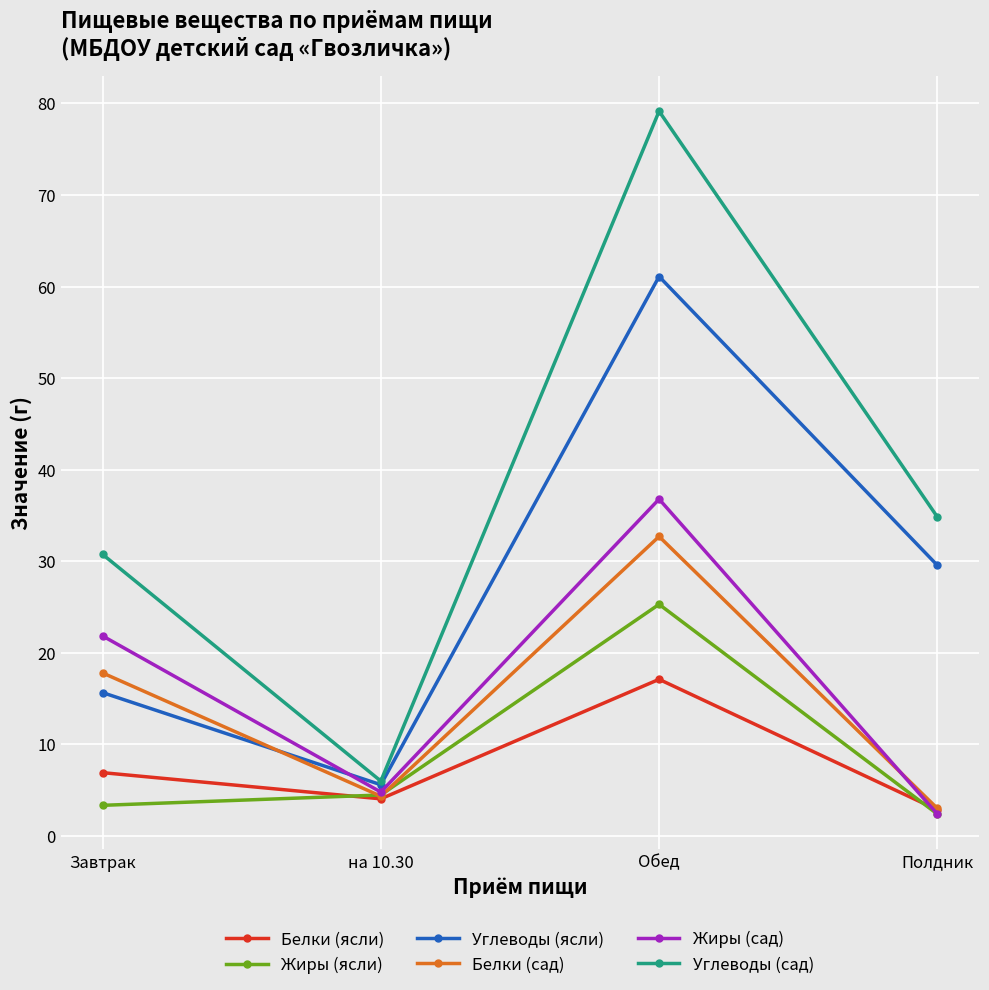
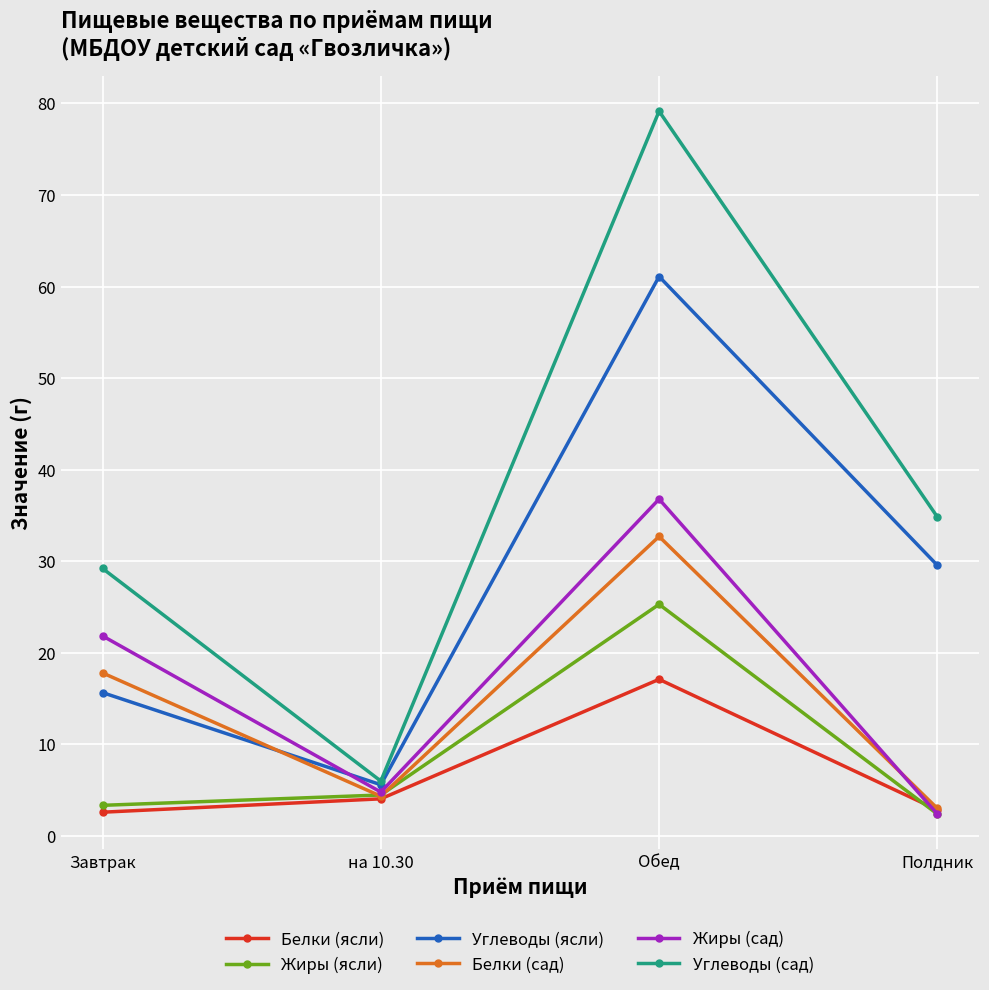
  {
    "Белки (ясли)": {
-     "Завтрак": 7,
+     "Завтрак": 3,
      "на 10.30": 4,
      "Обед": 17
    },
    "Жиры (ясли)": {
      "Завтрак": 3,
      "Обед": 25
    },
    "Углеводы (ясли)": {
      "Завтрак": 16,
      "на 10.30": 6,
      "Обед": 61,
      "Полдник": 30
    },
    "Белки (сад)": {
      "Завтрак": 18,
      "Обед": 33
    },
    "Жиры (сад)": {
      "Завтрак": 22,
      "на 10.30": 5,
      "Обед": 37
    },
    "Углеводы (сад)": {
-     "Завтрак": 31,
+     "Завтрак": 29,
      "на 10.30": 6,
      "Обед": 79,
      "Полдник": 35
    }
  }
